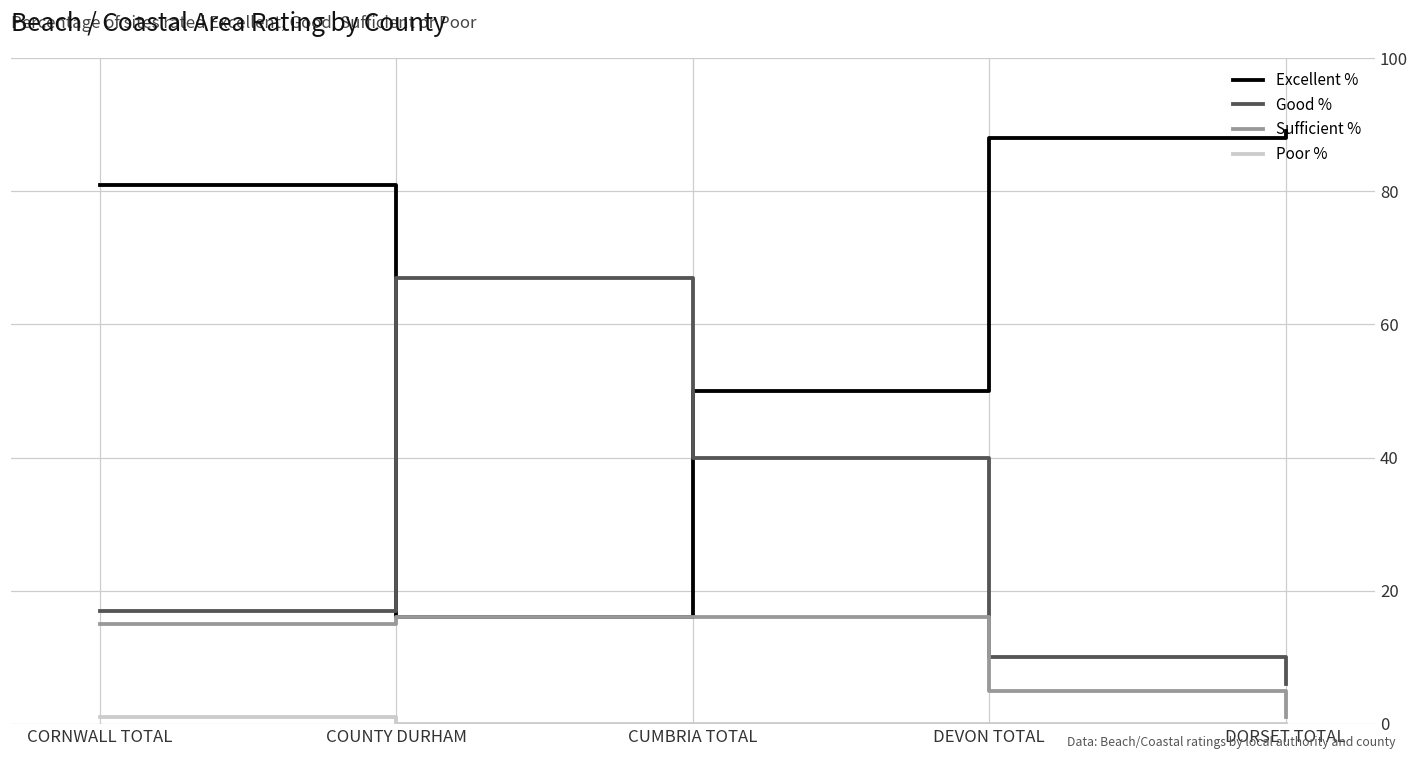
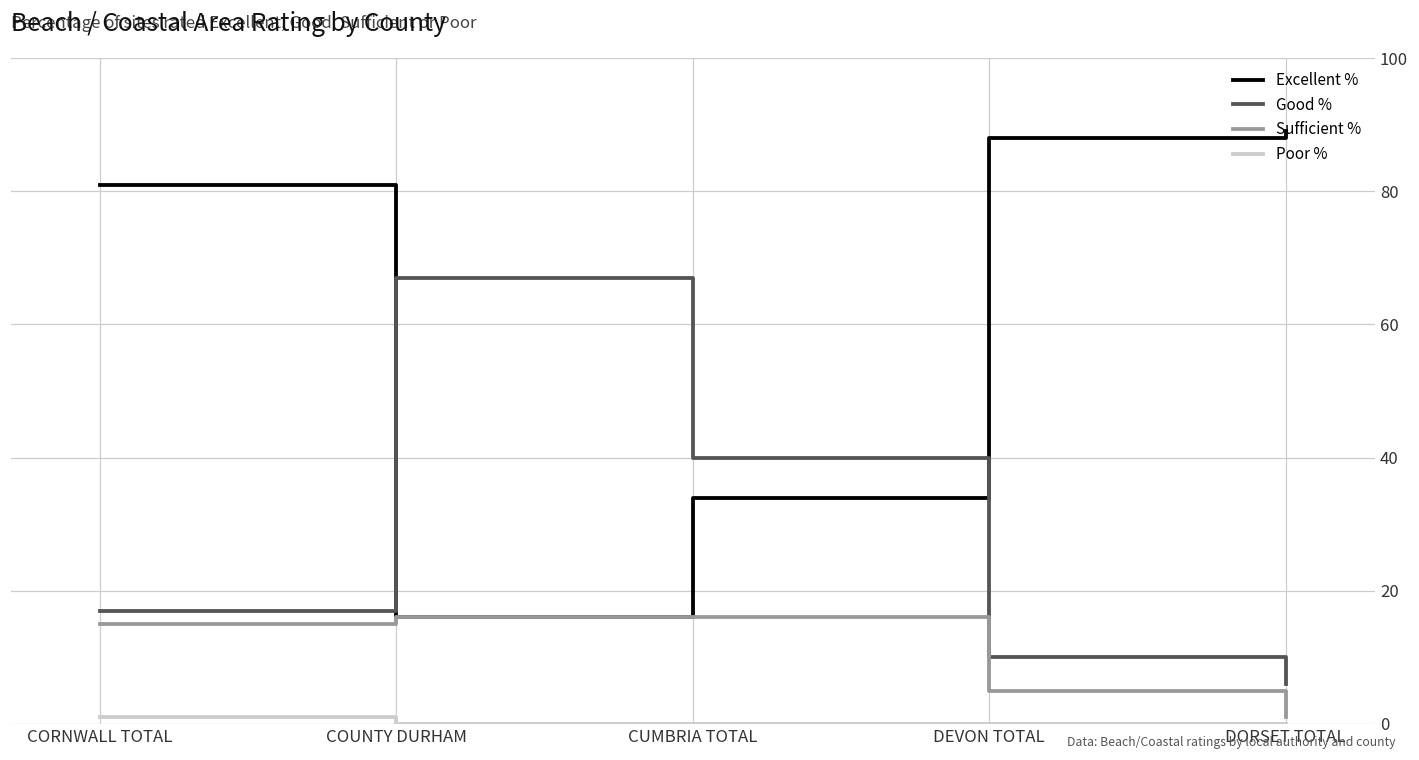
  {
    "Excellent %": {
      "CORNWALL TOTAL": 81,
-     "CUMBRIA TOTAL": 50,
+     "CUMBRIA TOTAL": 34,
      "DEVON TOTAL": 88,
      "DORSET TOTAL": 89
    },
    "Good %": {
      "CORNWALL TOTAL": 17,
      "COUNTY DURHAM": 67,
      "CUMBRIA TOTAL": 40,
      "DEVON TOTAL": 10,
      "DORSET TOTAL": 6
    },
    "Sufficient %": {
      "CORNWALL TOTAL": 15,
      "CUMBRIA TOTAL": 16,
      "DEVON TOTAL": 5,
      "DORSET TOTAL": 1
    },
    "Poor %": {
      "CORNWALL TOTAL": 1,
      "COUNTY DURHAM": 0,
      "CUMBRIA TOTAL": 0,
      "DEVON TOTAL": 0,
      "DORSET TOTAL": 0
    }
  }
